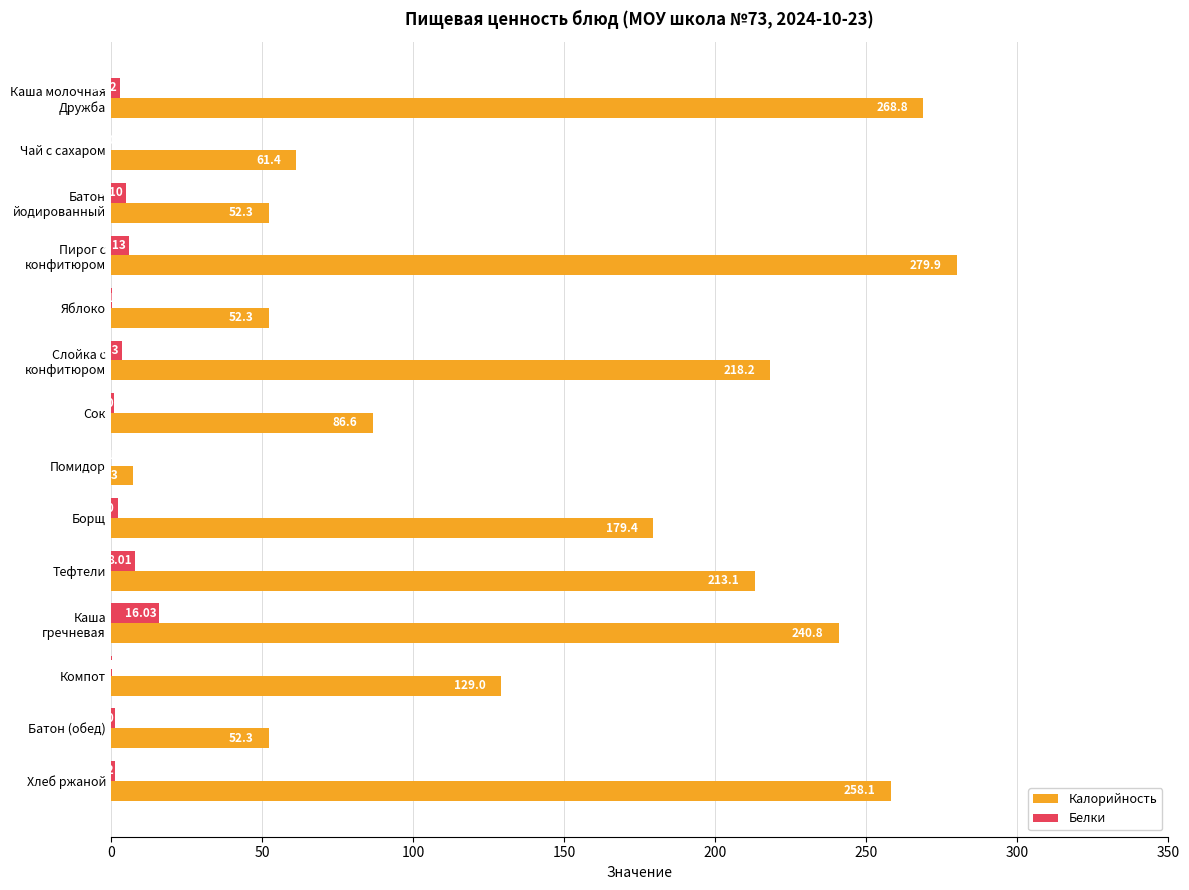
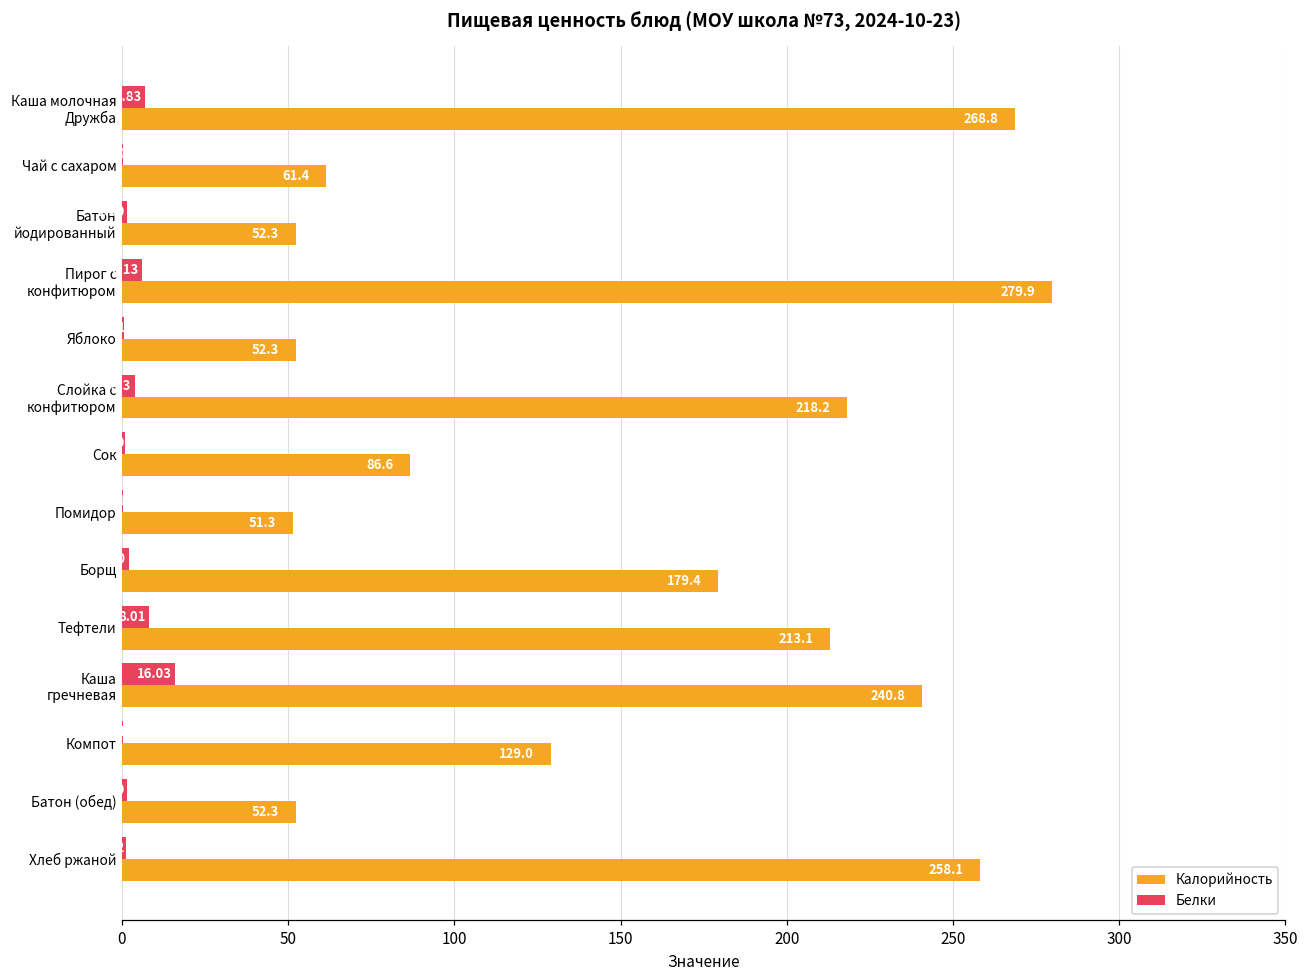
  {
    "Калорийность": {
-     "Помидор": 7
+     "Помидор": 51
    },
    "Белки": {
-     "Каша молочная Дружба": 3,
-     "Батон йодированный": 5,
+     "Каша молочная Дружба": 7,
+     "Батон йодированный": 2,
      "Слойка с конфитюром": 4,
      "Сок": 1,
      "Борщ": 2,
      "Батон (обед)": 2,
      "Хлеб ржаной": 1
    }
  }
